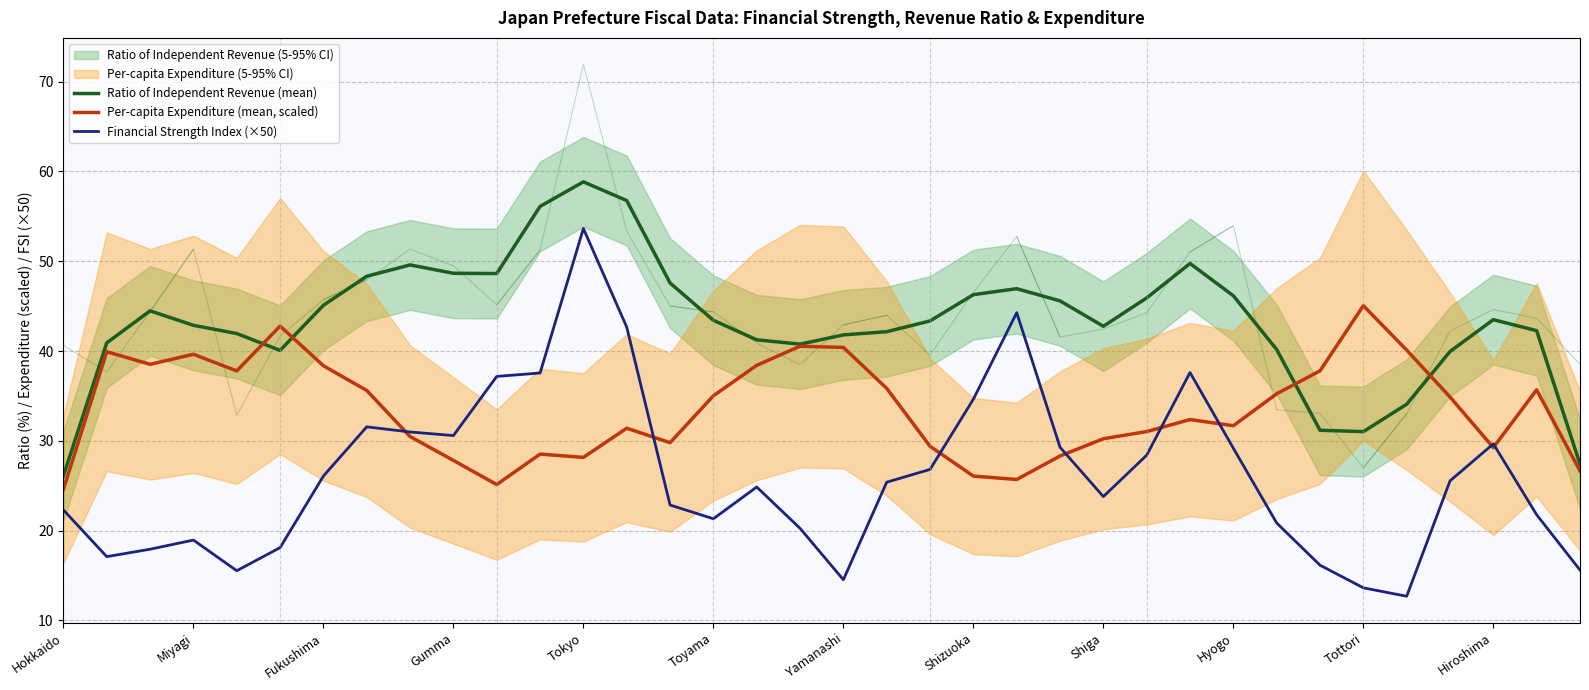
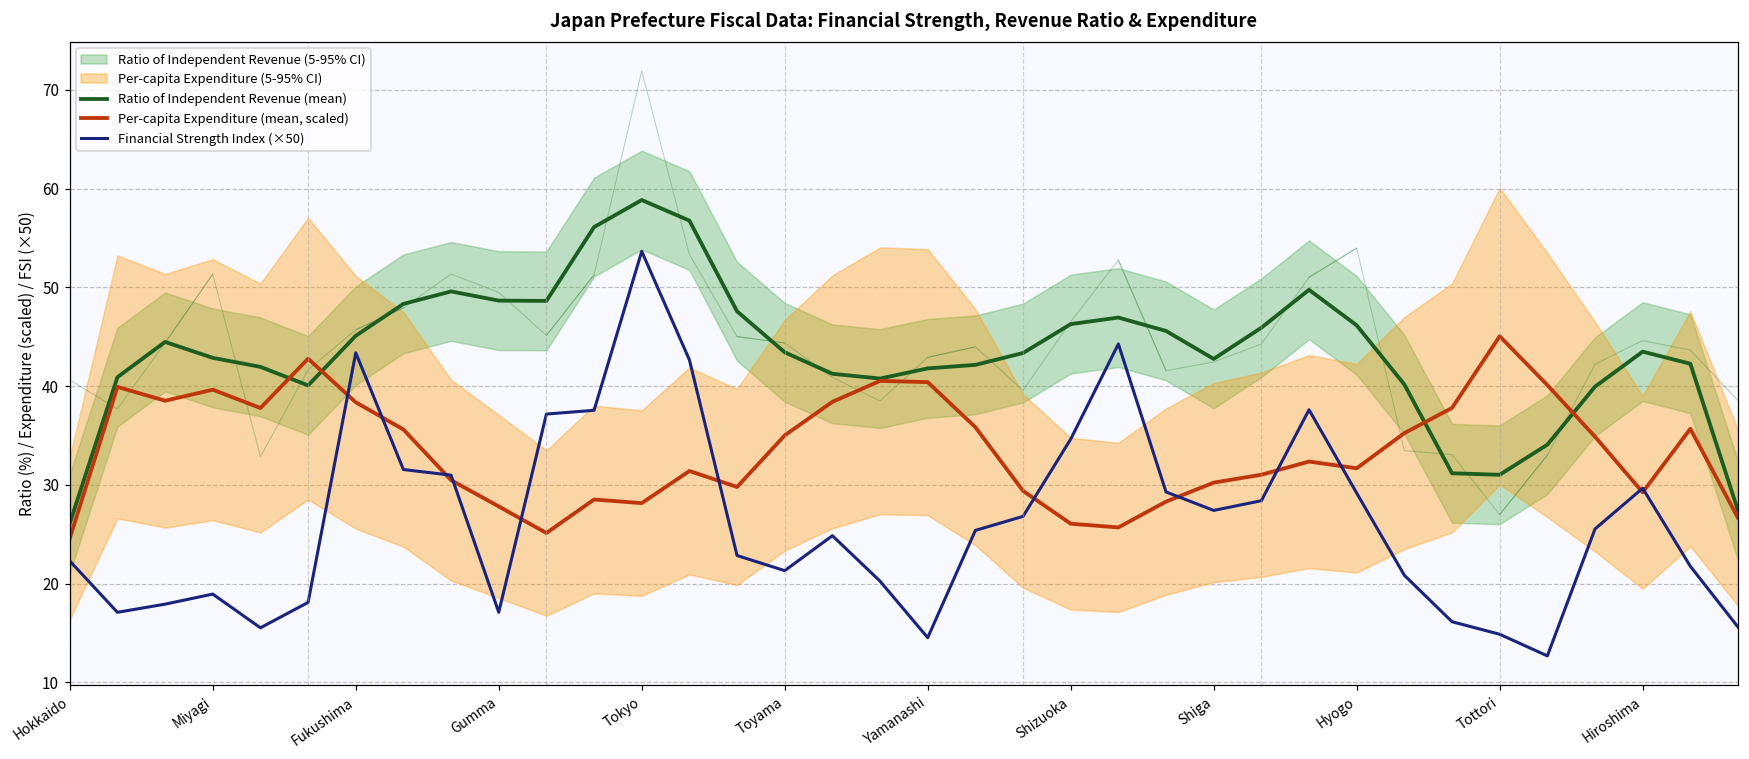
  {
    "Financial Strength Index (×50)": {
      "Hokkaido": 22,
      "Miyagi": 19,
-     "Fukushima": 26,
-     "Gumma": 31,
+     "Fukushima": 43,
+     "Gumma": 17,
      "Tokyo": 54,
      "Toyama": 21,
      "Yamanashi": 15,
-     "Shiga": 24,
+     "Shiga": 27,
      "Hyogo": 29,
-     "Tottori": 14,
+     "Tottori": 15,
      "Hiroshima": 30
    }
  }
